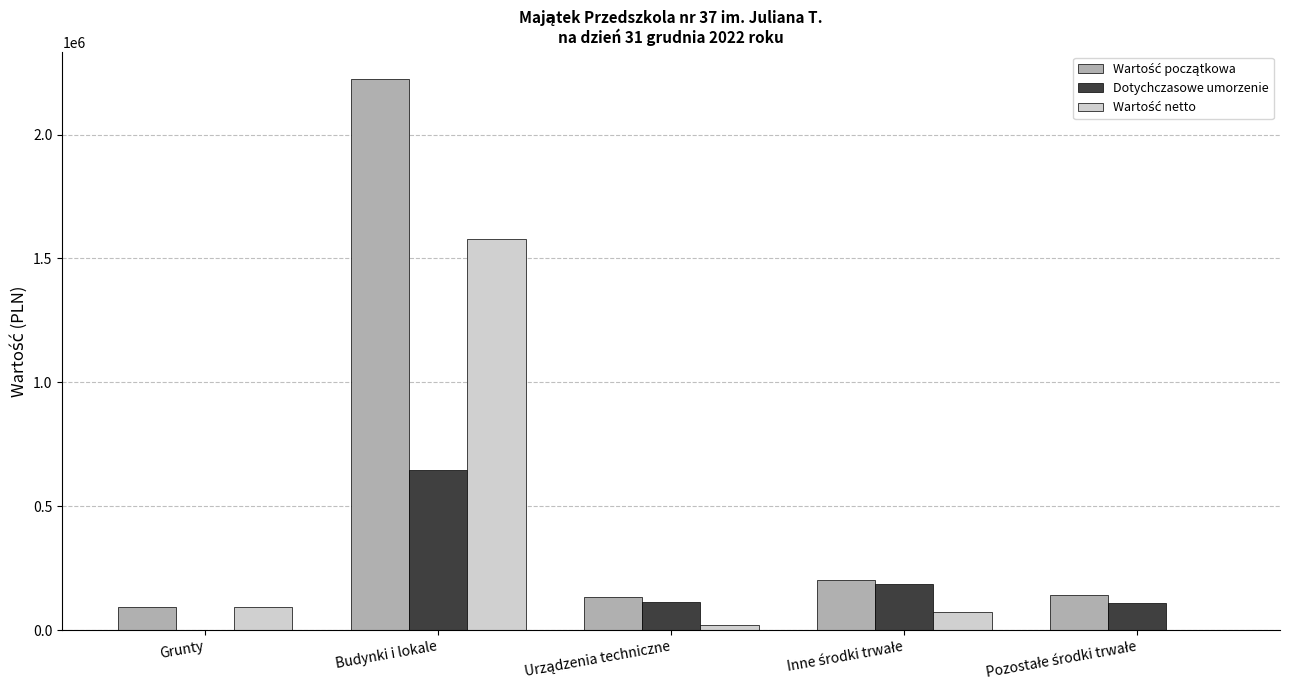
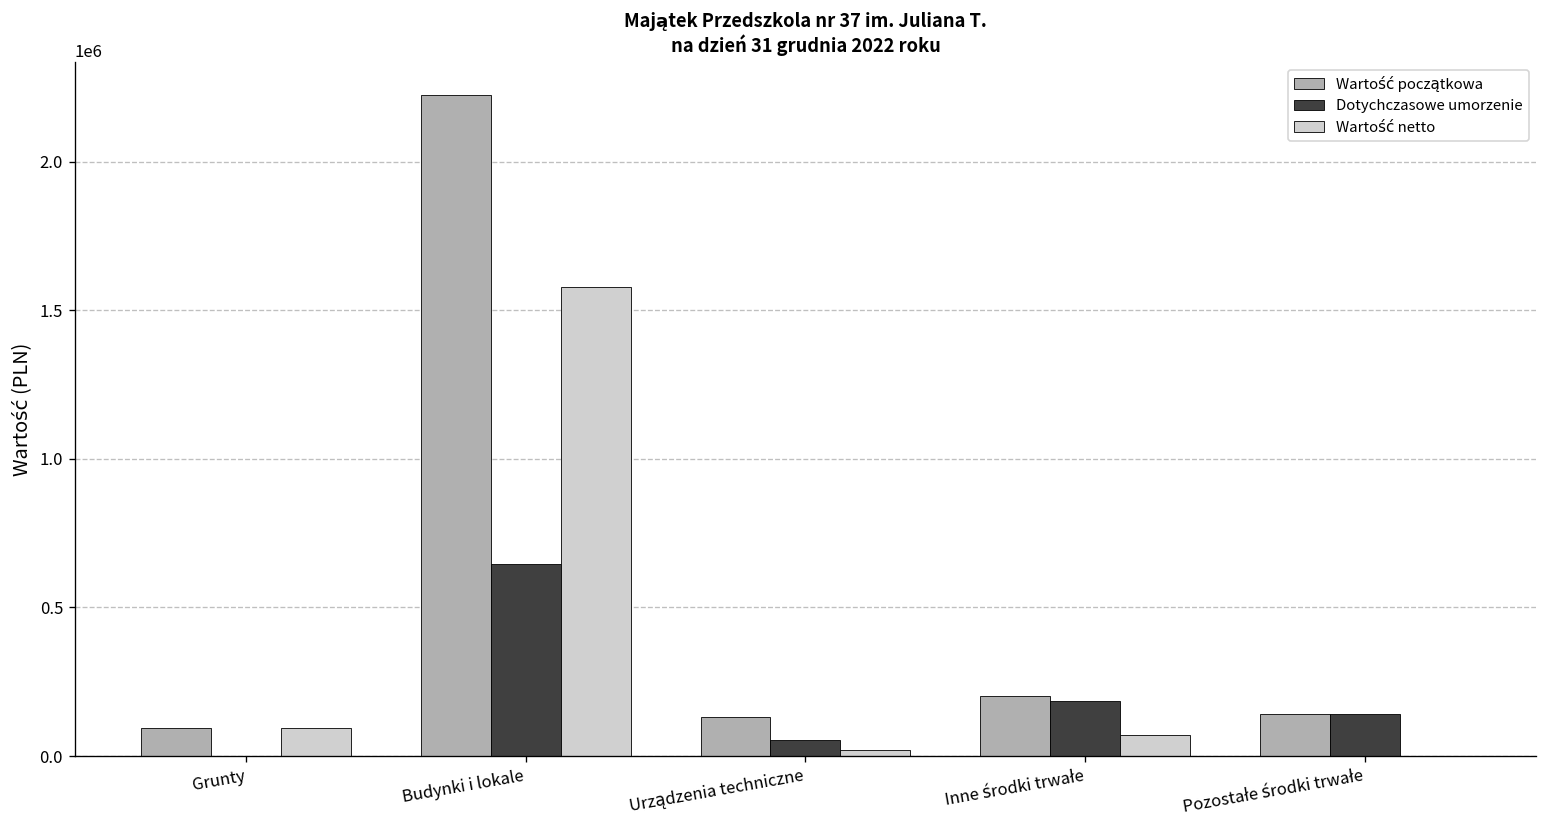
  {
    "Dotychczasowe umorzenie": {
      "Grunty": 0,
      "Budynki i lokale": 650000,
-     "Urządzenia techniczne": 110000,
+     "Urządzenia techniczne": 60000,
      "Inne środki trwałe": 190000,
-     "Pozostałe środki trwałe": 110000
+     "Pozostałe środki trwałe": 140000
    }
  }
